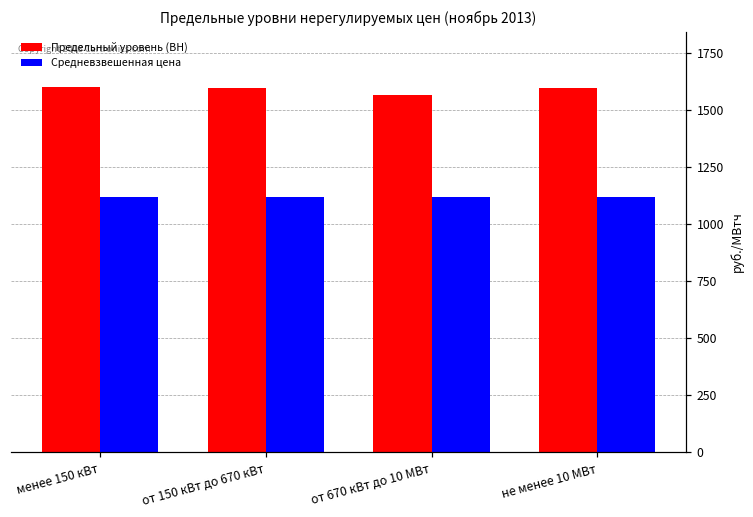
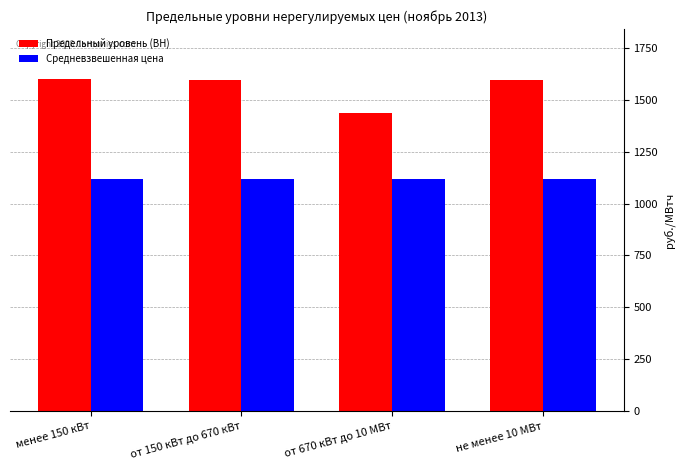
  {
    "Предельный уровень (ВН)": {
      "менее 150 кВт": 1600,
      "от 150 кВт до 670 кВт": 1590,
-     "от 670 кВт до 10 МВт": 1560,
+     "от 670 кВт до 10 МВт": 1440,
      "не менее 10 МВт": 1590
    },
    "Средневзвешенная цена": {
      "менее 150 кВт": 1120,
      "от 150 кВт до 670 кВт": 1120,
      "от 670 кВт до 10 МВт": 1120,
      "не менее 10 МВт": 1120
    }
  }
